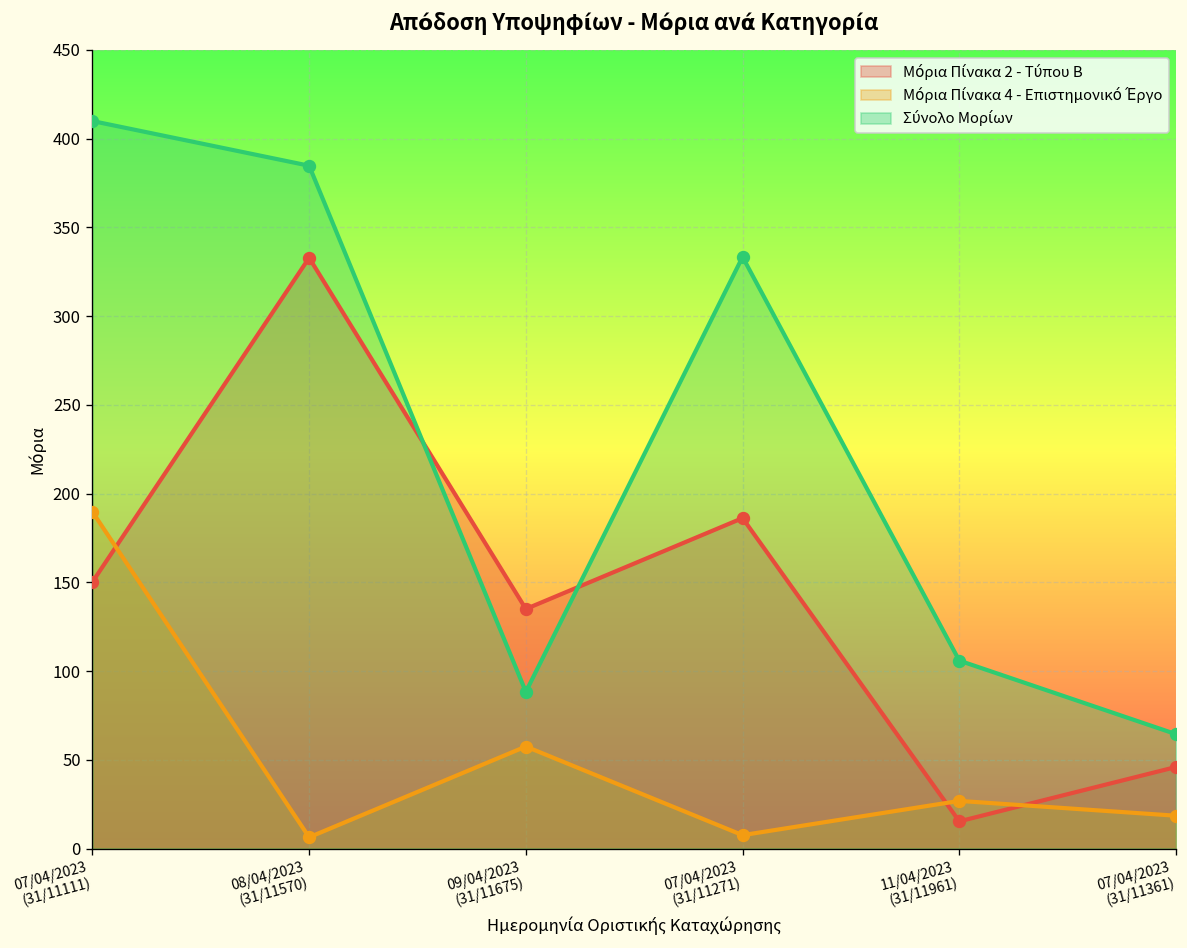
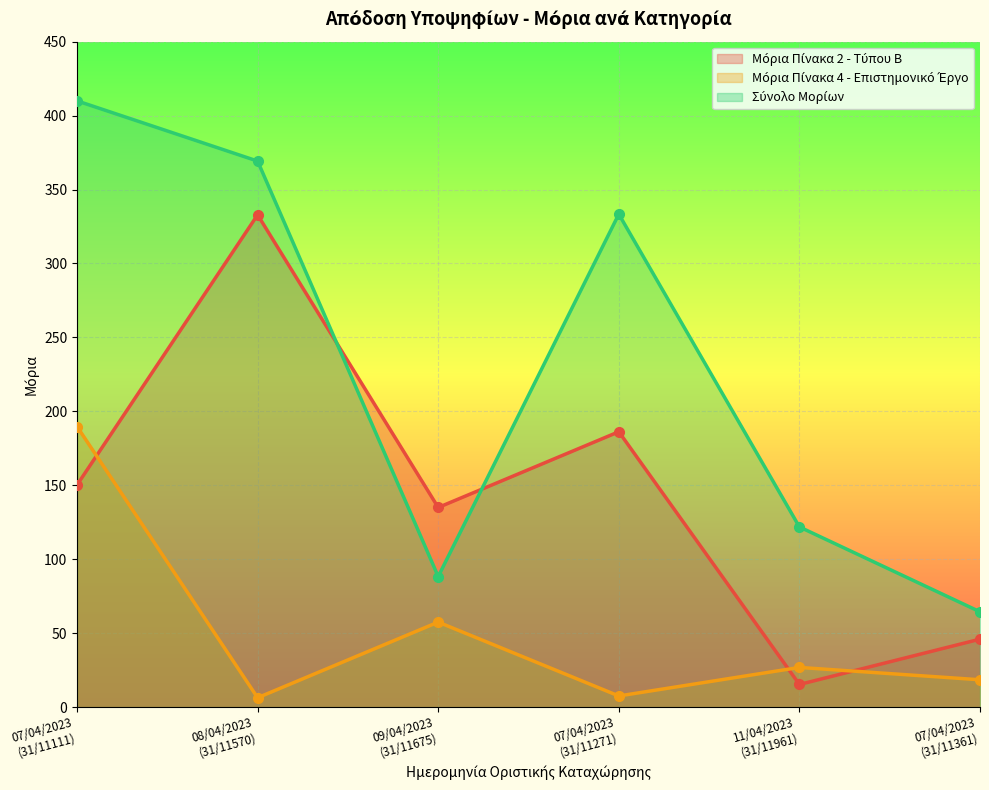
  {
    "Σύνολο Μορίων": {
      "07/04/2023 (31/11111)": 410,
-     "08/04/2023 (31/11570)": 385,
+     "08/04/2023 (31/11570)": 369,
      "09/04/2023 (31/11675)": 88,
      "07/04/2023 (31/11271)": 333,
-     "11/04/2023 (31/11961)": 106,
+     "11/04/2023 (31/11961)": 122,
      "07/04/2023 (31/11361)": 64
    }
  }
